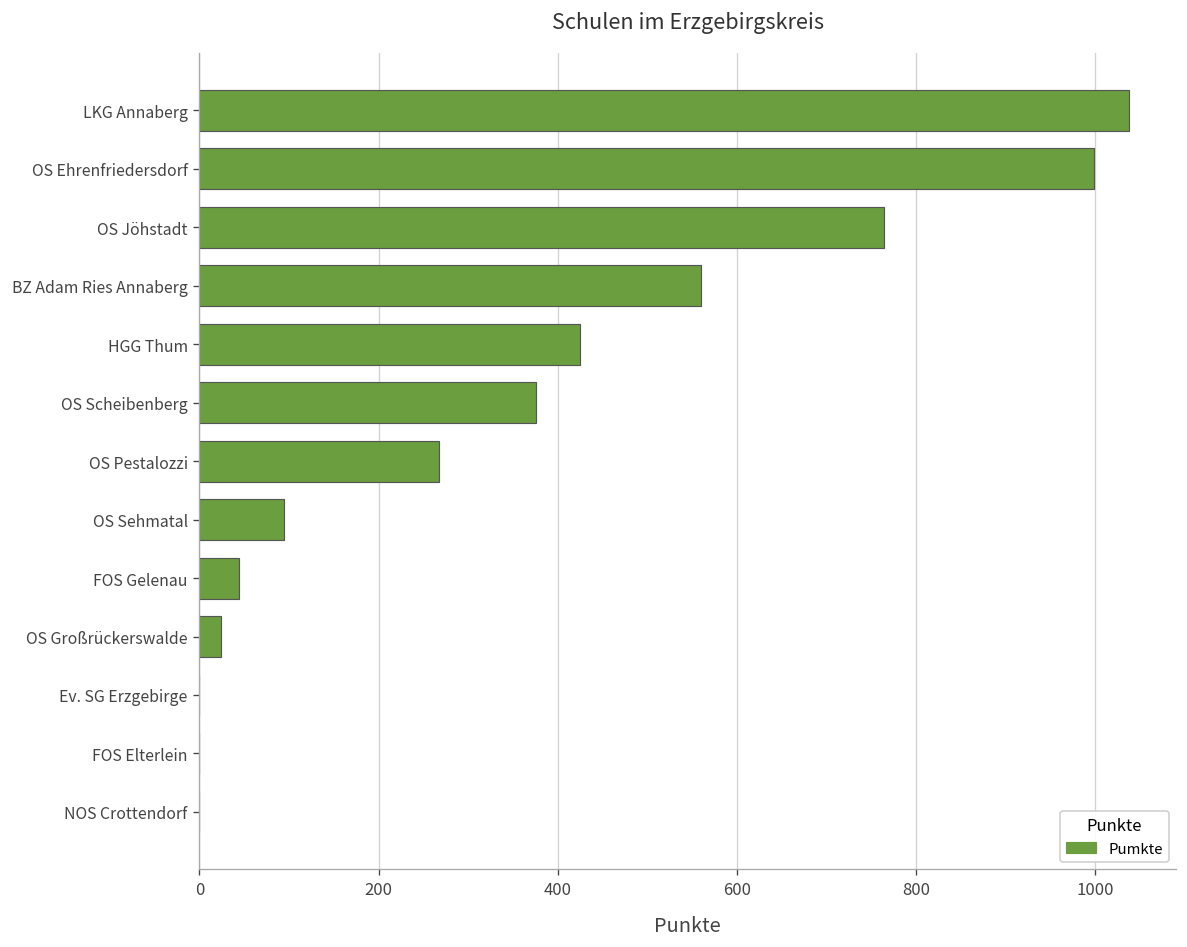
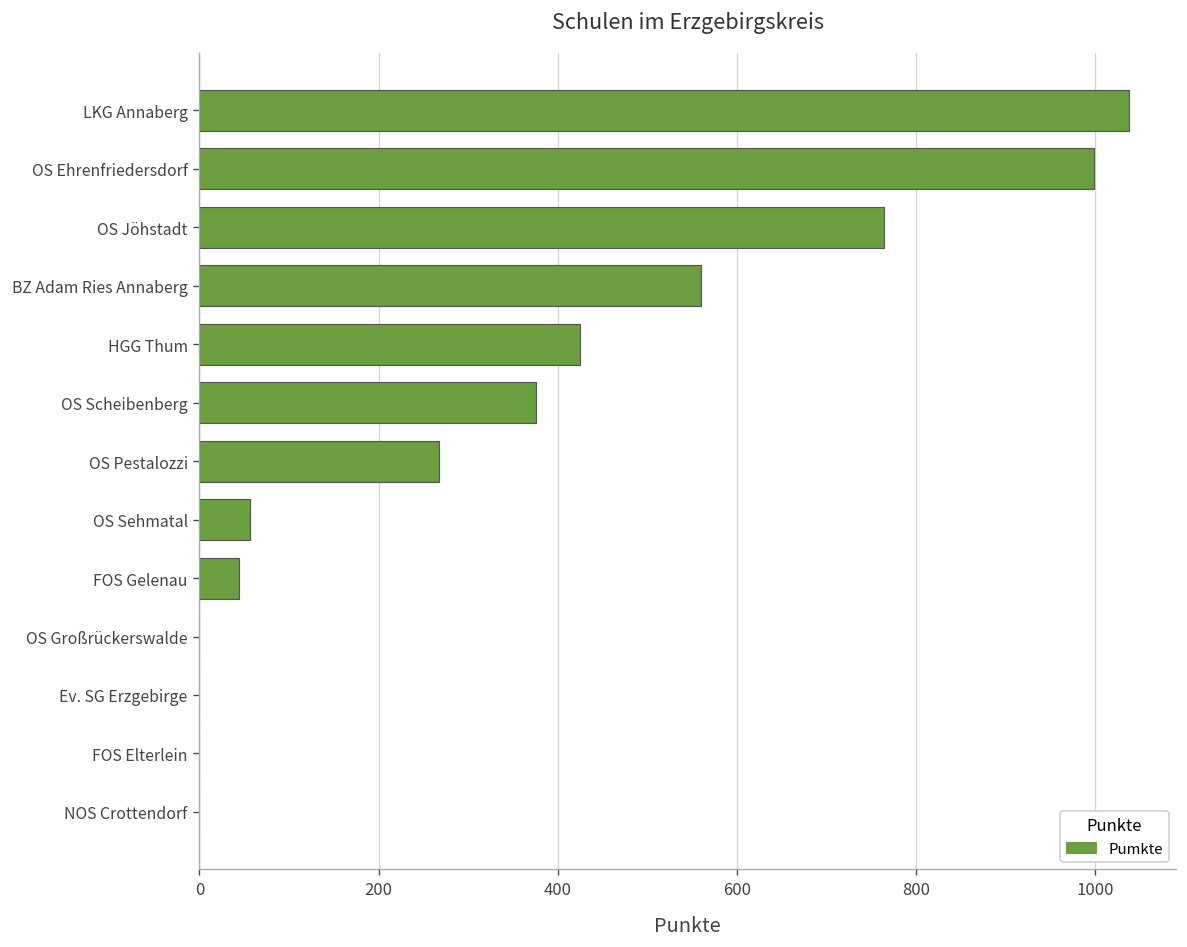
  {
    "LKG Annaberg": 1040,
    "OS Ehrenfriedersdorf": 1000,
    "OS Jöhstadt": 760,
    "BZ Adam Ries Annaberg": 560,
    "HGG Thum": 430,
    "OS Scheibenberg": 380,
    "OS Pestalozzi": 270,
-   "OS Sehmatal": 90,
+   "OS Sehmatal": 60,
    "FOS Gelenau": 40,
-   "OS Großrückerswalde": 20,
+   "OS Großrückerswalde": 0,
    "Ev. SG Erzgebirge": 0,
    "FOS Elterlein": 0,
    "NOS Crottendorf": 0
  }
